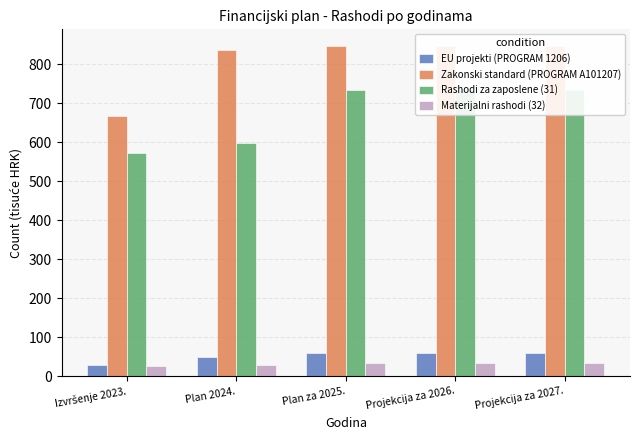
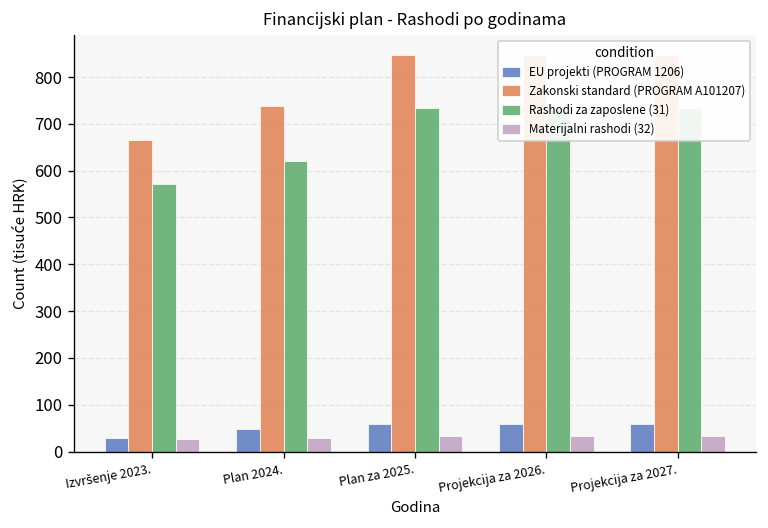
  {
    "EU projekti (PROGRAM 1206)": {
      "Izvršenje 2023.": 30,
      "Plan 2024.": 50,
      "Plan za 2025.": 60,
      "Projekcija za 2026.": 60,
      "Projekcija za 2027.": 60
    },
    "Zakonski standard (PROGRAM A101207)": {
      "Izvršenje 2023.": 670,
-     "Plan 2024.": 840,
+     "Plan 2024.": 740,
      "Plan za 2025.": 850
    },
    "Rashodi za zaposlene (31)": {
      "Izvršenje 2023.": 570,
-     "Plan 2024.": 600,
+     "Plan 2024.": 620,
      "Plan za 2025.": 730
    },
    "Materijalni rashodi (32)": {
      "Izvršenje 2023.": 30,
      "Plan 2024.": 30,
      "Plan za 2025.": 30,
      "Projekcija za 2026.": 30,
      "Projekcija za 2027.": 30
    }
  }
